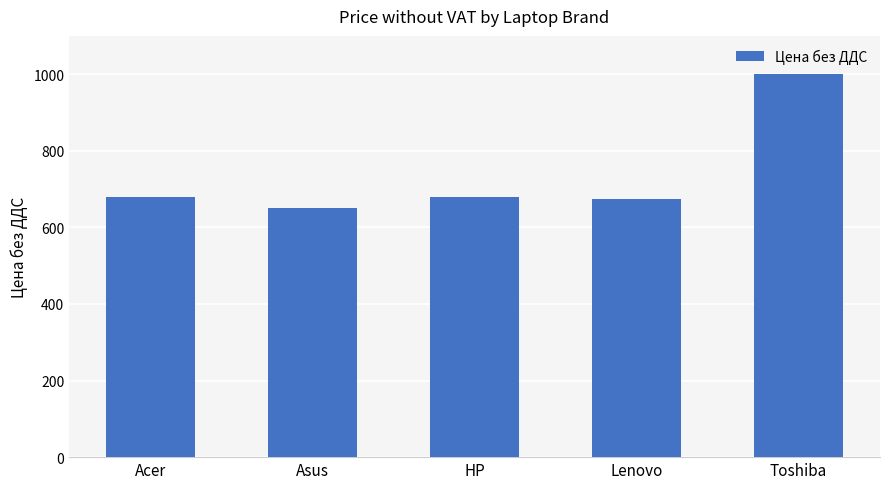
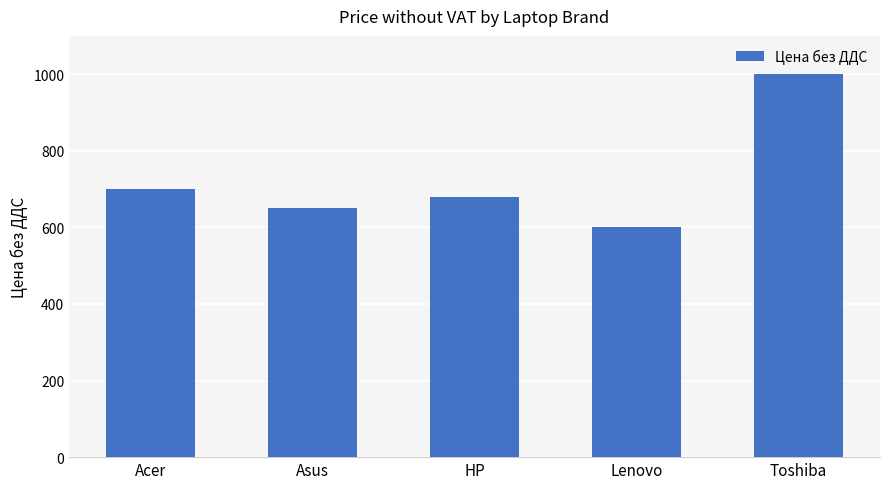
  {
-   "Acer": 680,
+   "Acer": 700,
    "Asus": 650,
    "HP": 680,
-   "Lenovo": 670,
+   "Lenovo": 600,
    "Toshiba": 1000
  }
